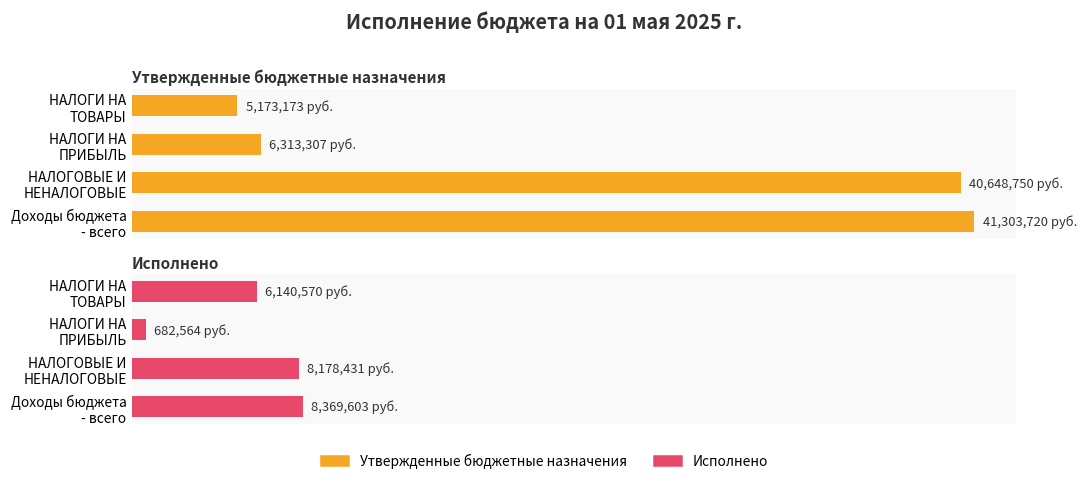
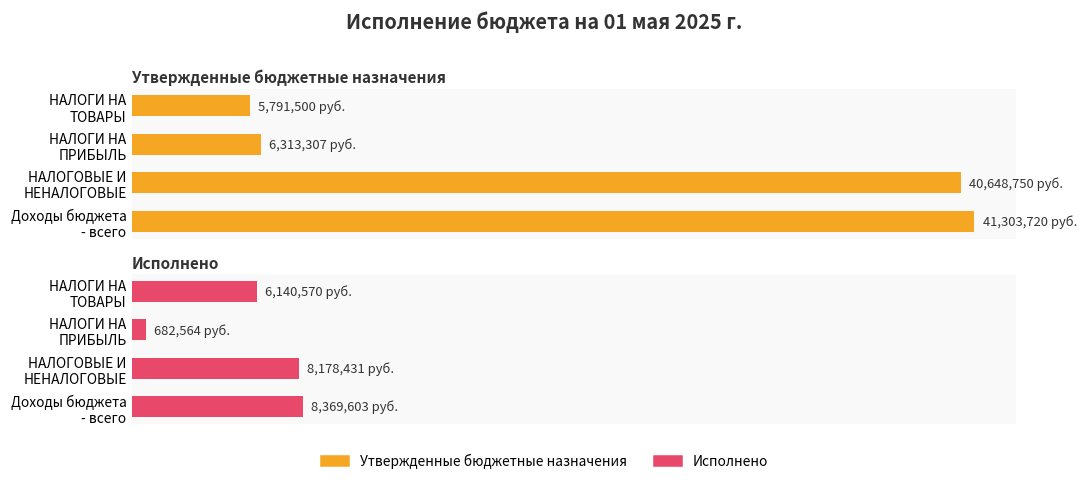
  {
    "Утвержденные бюджетные назначения": {
-     "НАЛОГИ НА ТОВАРЫ": "5,173,173",
+     "НАЛОГИ НА ТОВАРЫ": "5,791,500",
      "НАЛОГИ НА ПРИБЫЛЬ": "6,313,307",
      "НАЛОГОВЫЕ И НЕНАЛОГОВЫЕ": "40,648,750",
      "Доходы бюджета - всего": "41,303,720"
    },
    "Исполнено": {
      "НАЛОГИ НА ТОВАРЫ": "6,140,570",
      "НАЛОГИ НА ПРИБЫЛЬ": "682,564",
      "НАЛОГОВЫЕ И НЕНАЛОГОВЫЕ": "8,178,431",
      "Доходы бюджета - всего": "8,369,603"
    }
  }
